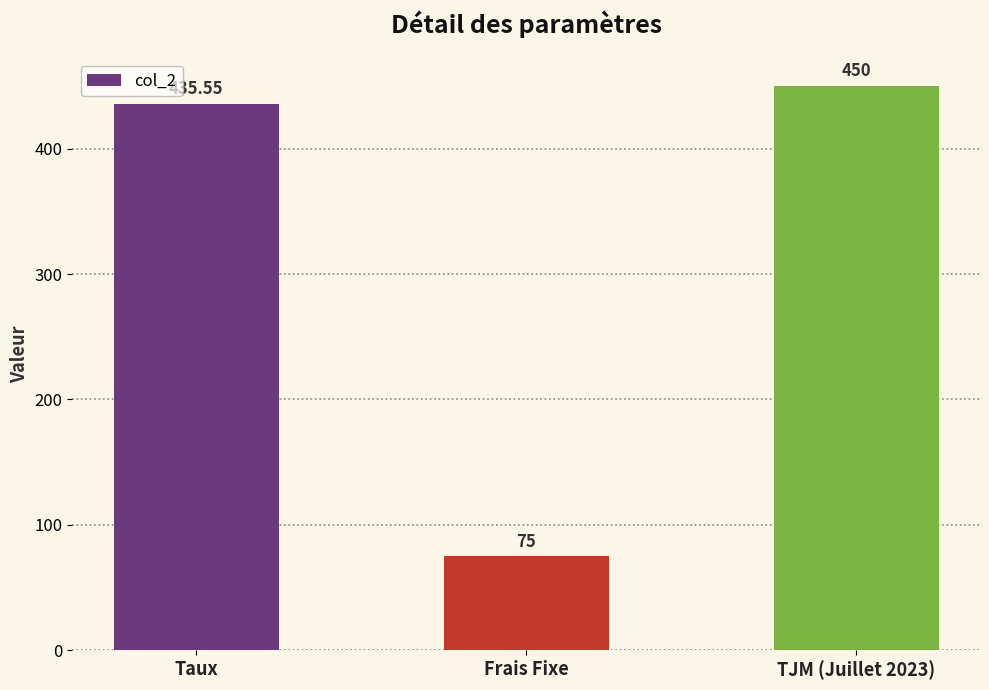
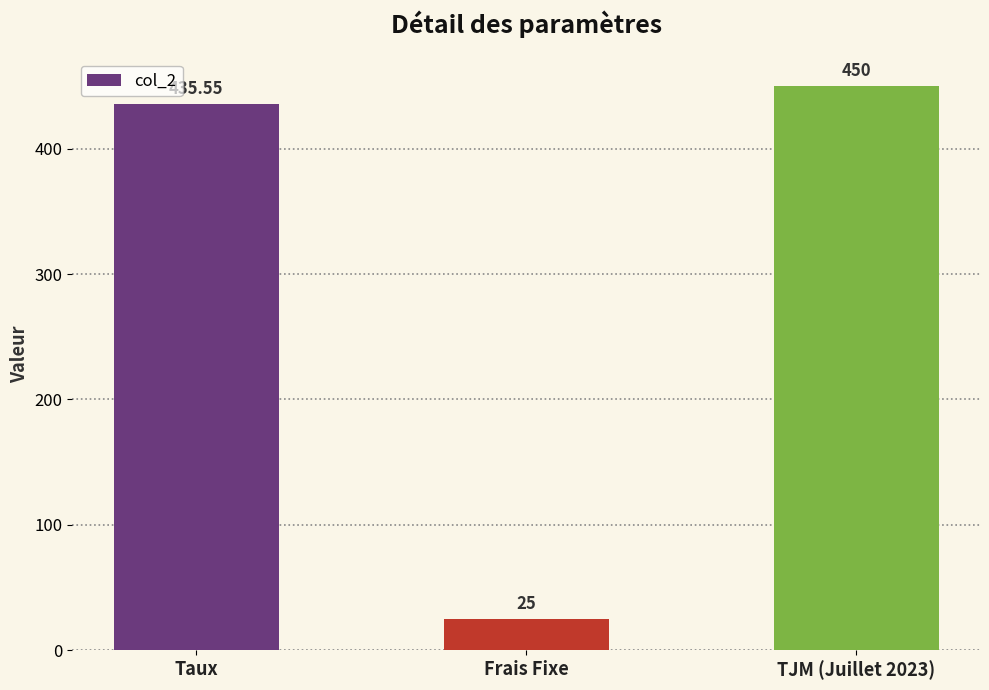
  {
-   "Frais Fixe": 75,
+   "Frais Fixe": 25,
    "TJM (Juillet 2023)": 450
  }
